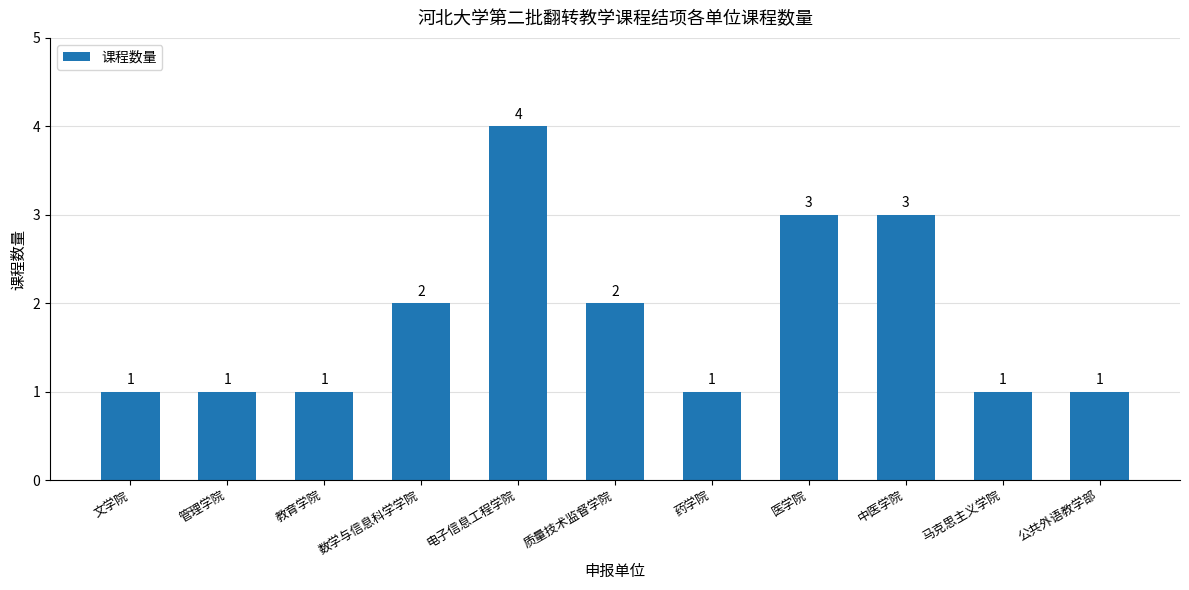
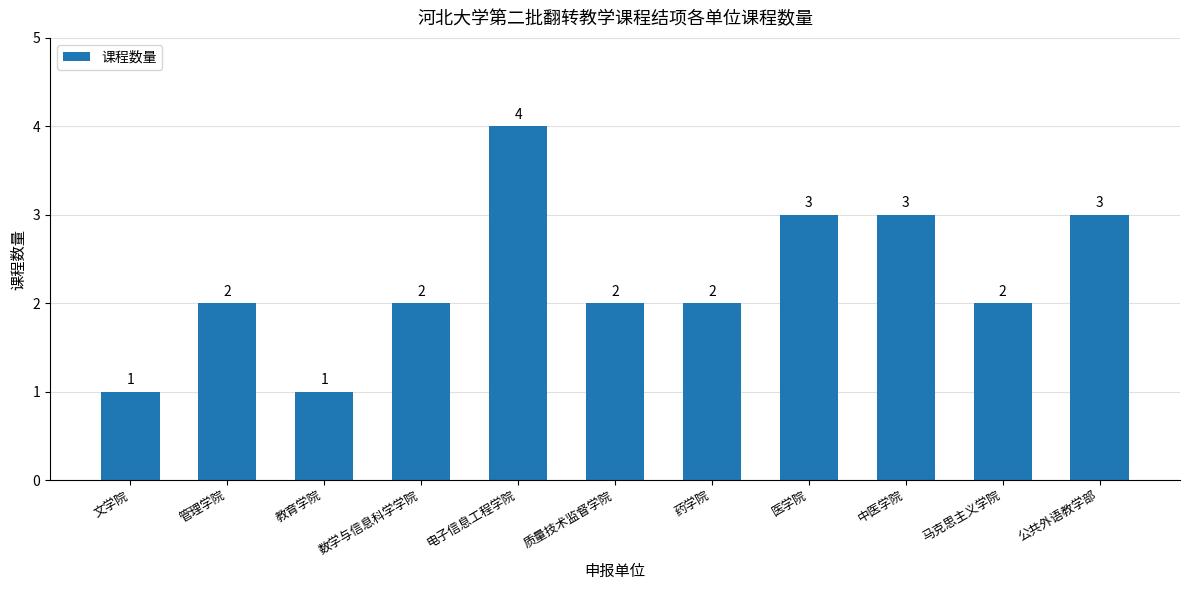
  {
    "文学院": 1,
-   "管理学院": 1,
+   "管理学院": 2,
    "教育学院": 1,
    "数学与信息科学学院": 2,
    "电子信息工程学院": 4,
    "质量技术监督学院": 2,
-   "药学院": 1,
+   "药学院": 2,
    "医学院": 3,
    "中医学院": 3,
-   "马克思主义学院": 1,
-   "公共外语教学部": 1
+   "马克思主义学院": 2,
+   "公共外语教学部": 3
  }
